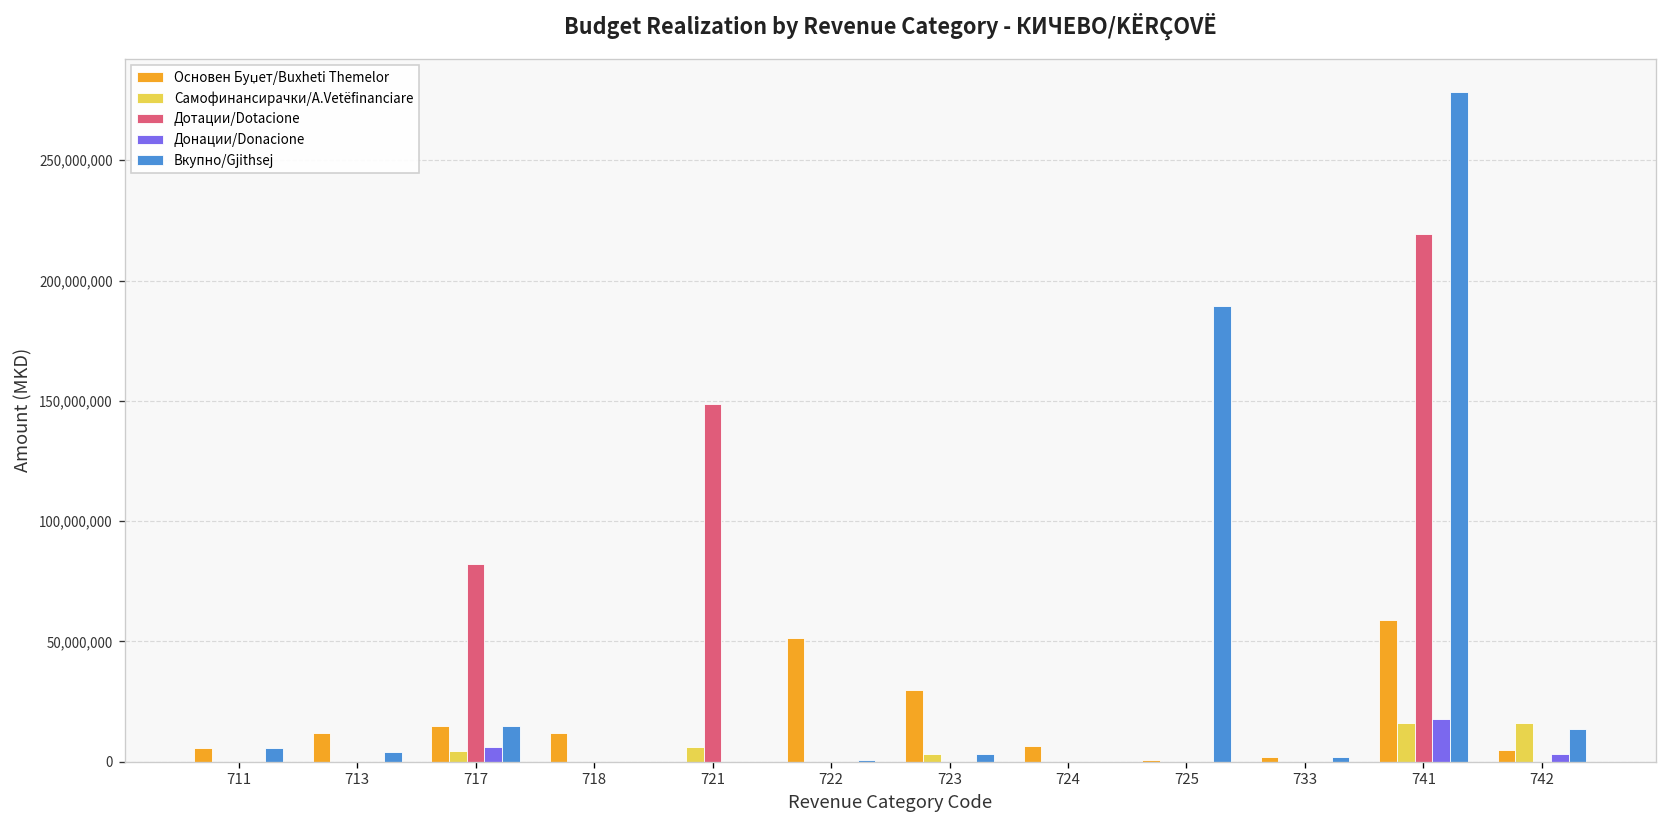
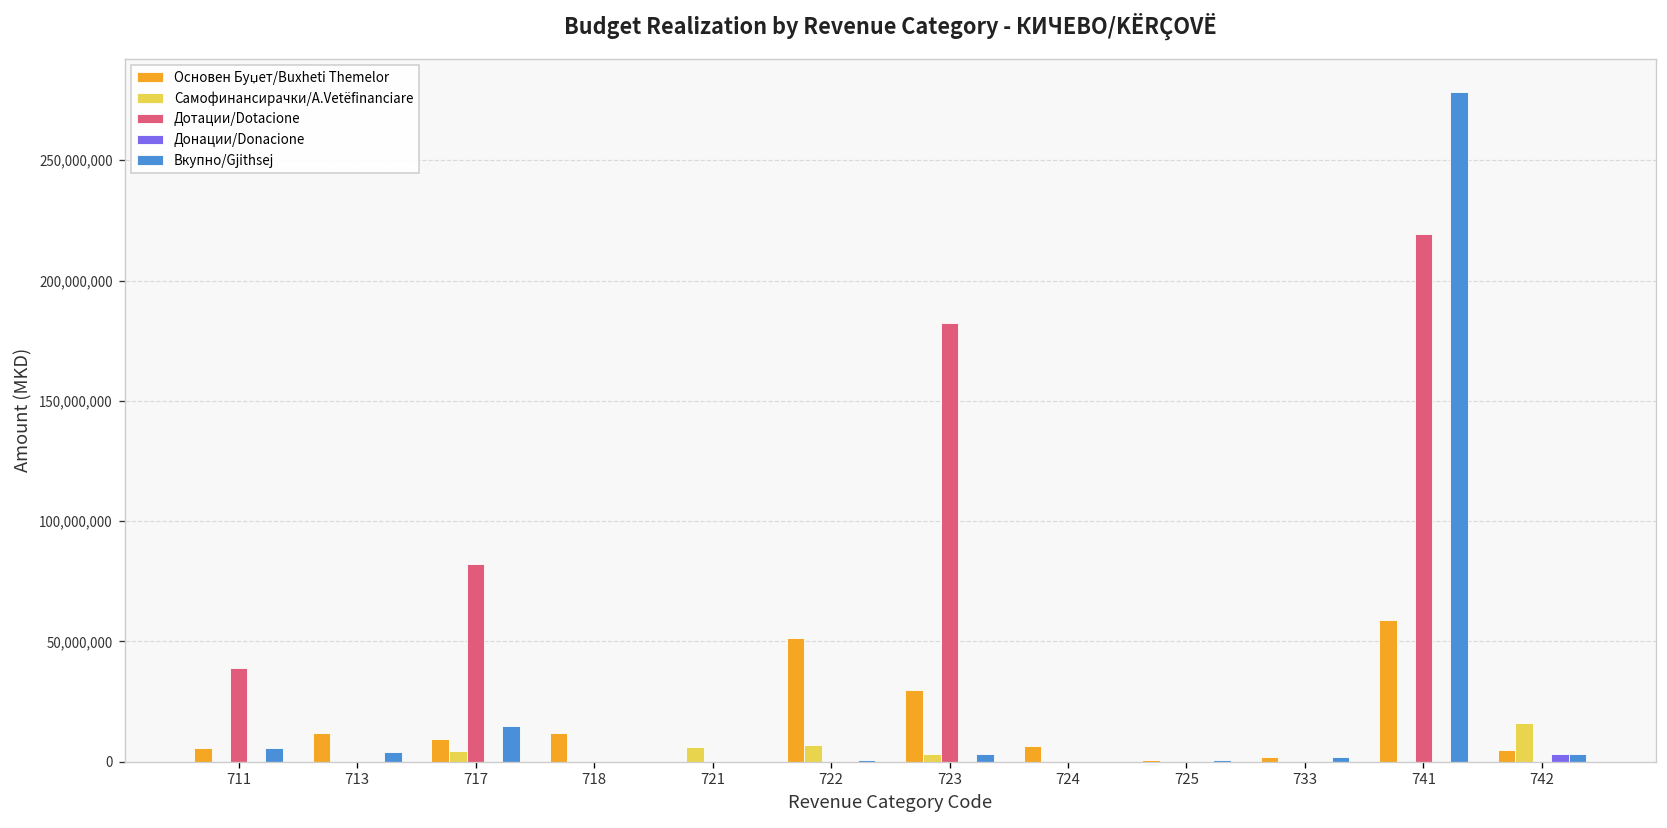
  {
    "Основен Буџет/Buxheti Themelor": {
      "711": "6,000,000",
      "713": "12,000,000",
-     "717": "15,000,000",
+     "717": "10,000,000",
      "718": "12,000,000",
      "721": "0",
      "722": "52,000,000",
      "723": "30,000,000",
      "724": "7,000,000",
      "733": "2,000,000",
      "741": "59,000,000",
      "742": "5,000,000"
    },
    "Самофинансирачки/A.Vetëfinanciare": {
      "711": "0",
      "713": "0",
      "717": "4,000,000",
      "718": "0",
      "721": "6,000,000",
-     "722": "0",
+     "722": "7,000,000",
      "723": "3,000,000",
      "724": "0",
      "725": "0",
      "733": "0",
-     "741": "16,000,000",
+     "741": "0",
      "742": "16,000,000"
    },
    "Дотации/Dotacione": {
-     "711": "0",
+     "711": "39,000,000",
      "713": "0",
      "717": "82,000,000",
      "718": "0",
-     "721": "149,000,000",
+     "721": "0",
      "722": "0",
-     "723": "0",
+     "723": "183,000,000",
      "724": "0",
      "725": "0",
      "733": "0",
      "741": "219,000,000",
      "742": "0"
    },
    "Донации/Donacione": {
      "711": "0",
      "713": "0",
-     "717": "6,000,000",
+     "717": "0",
      "718": "0",
      "721": "0",
      "722": "0",
      "723": "0",
      "724": "0",
      "725": "0",
      "733": "0",
-     "741": "18,000,000",
+     "741": "0",
      "742": "3,000,000"
    },
    "Вкупно/Gjithsej": {
      "711": "6,000,000",
      "713": "4,000,000",
      "717": "15,000,000",
      "718": "0",
      "721": "0",
      "723": "3,000,000",
      "724": "0",
-     "725": "189,000,000",
+     "725": "1,000,000",
      "733": "2,000,000",
      "741": "278,000,000",
-     "742": "14,000,000"
+     "742": "3,000,000"
    }
  }
